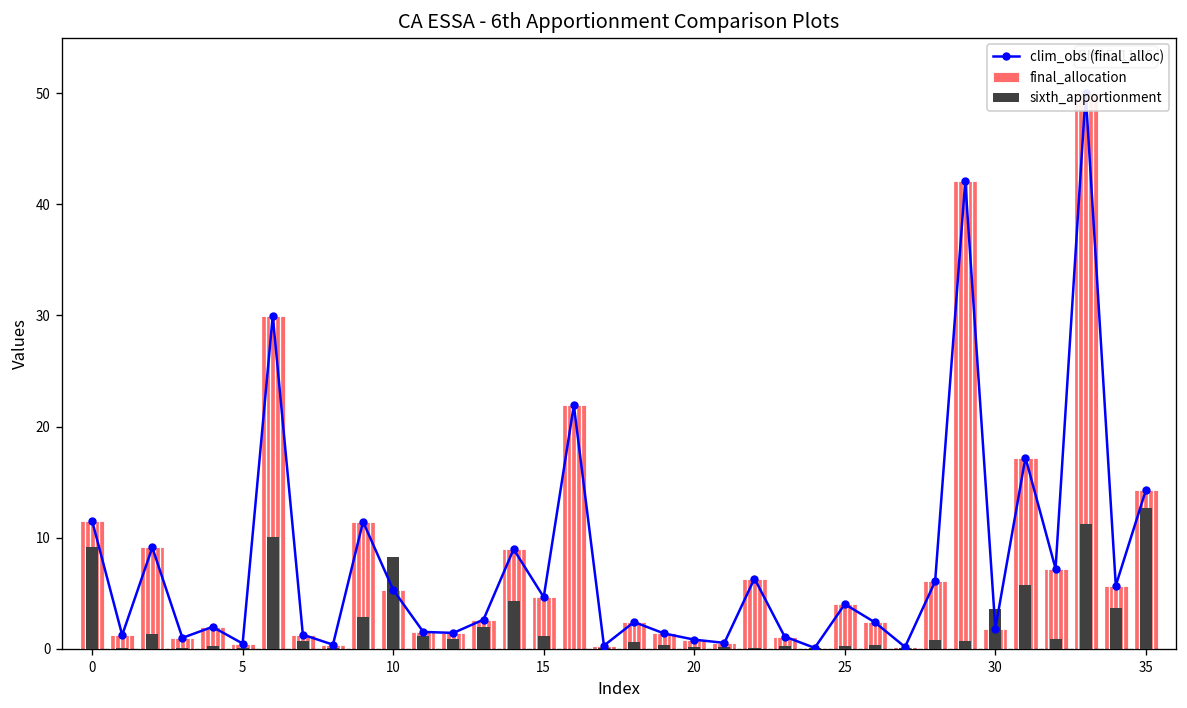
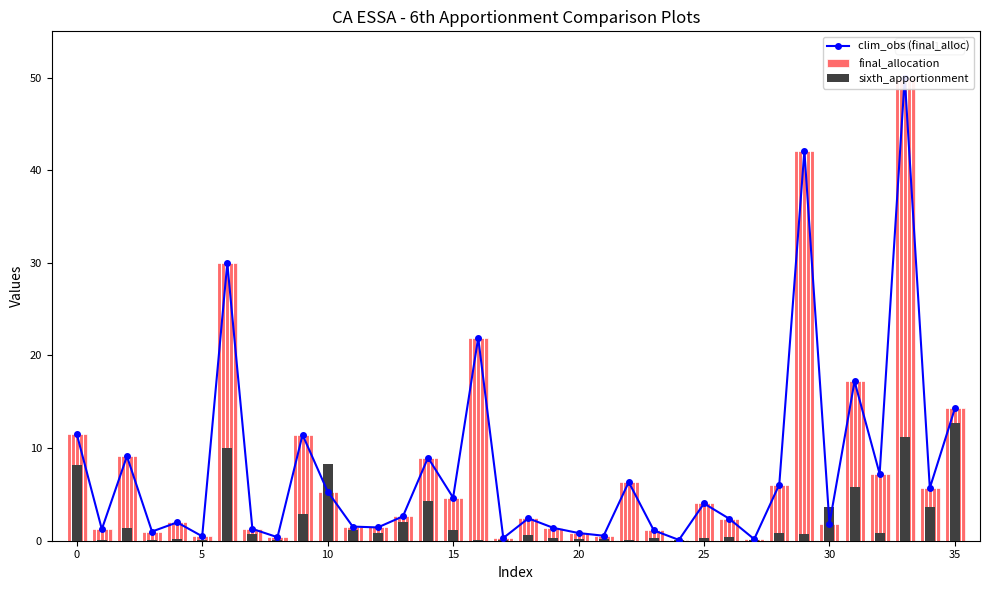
  {
    "final_allocation": {
      "0": 12,
      "5": 0,
      "15": 5,
      "20": 1,
      "25": 4,
      "35": 14
    },
    "sixth_apportionment": {
-     "0": 9,
+     "0": 8,
      "10": 8,
      "30": 4
    }
  }
